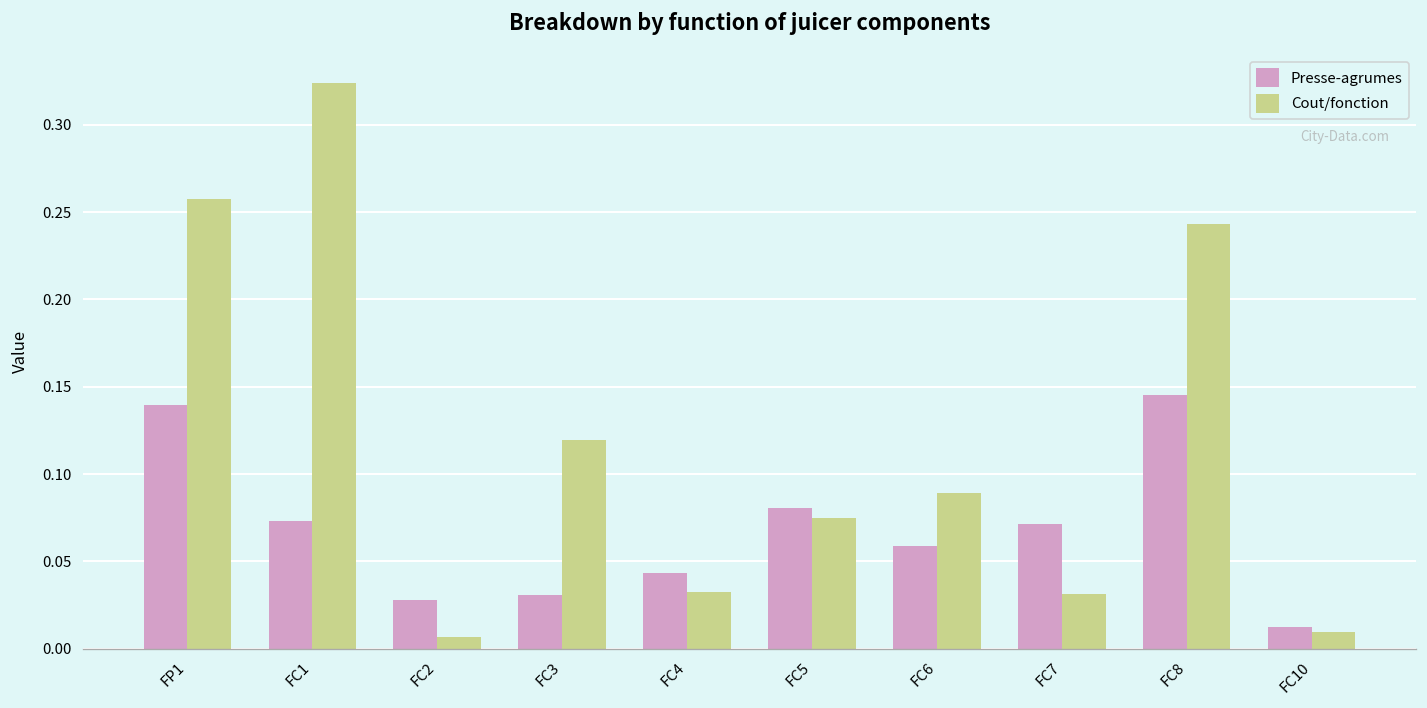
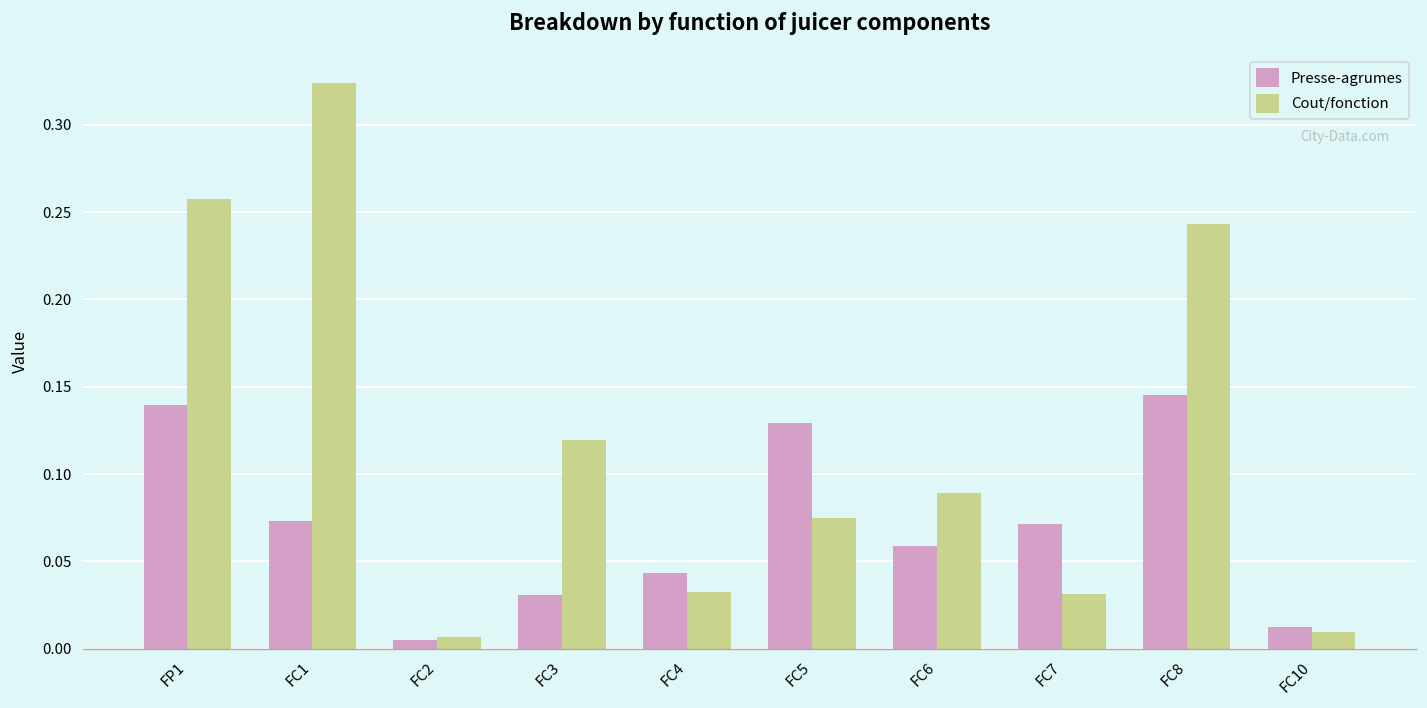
  {
    "Presse-agrumes": {
      "FP1": 0.139,
      "FC1": 0.073,
-     "FC2": 0.028,
+     "FC2": 0.005,
      "FC3": 0.031,
      "FC4": 0.043,
-     "FC5": 0.080,
+     "FC5": 0.129,
      "FC6": 0.059,
      "FC7": 0.071,
      "FC8": 0.146,
      "FC10": 0.012
    },
    "Cout/fonction": {
      "FP1": 0.257,
      "FC1": 0.324,
      "FC2": 0.006,
      "FC3": 0.119,
      "FC4": 0.032,
      "FC5": 0.075,
      "FC6": 0.089,
      "FC7": 0.031,
      "FC8": 0.243,
      "FC10": 0.010
    }
  }
